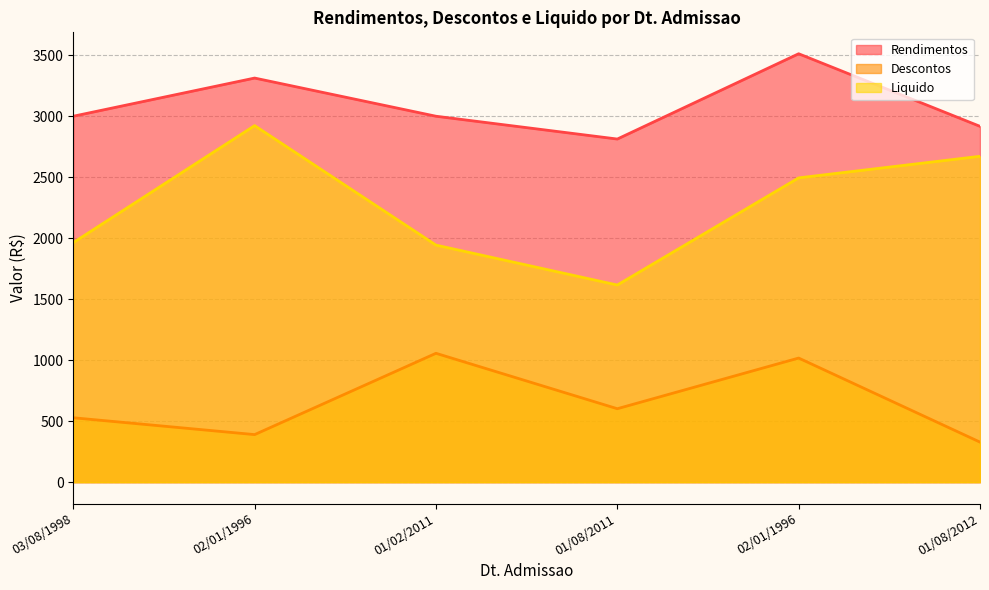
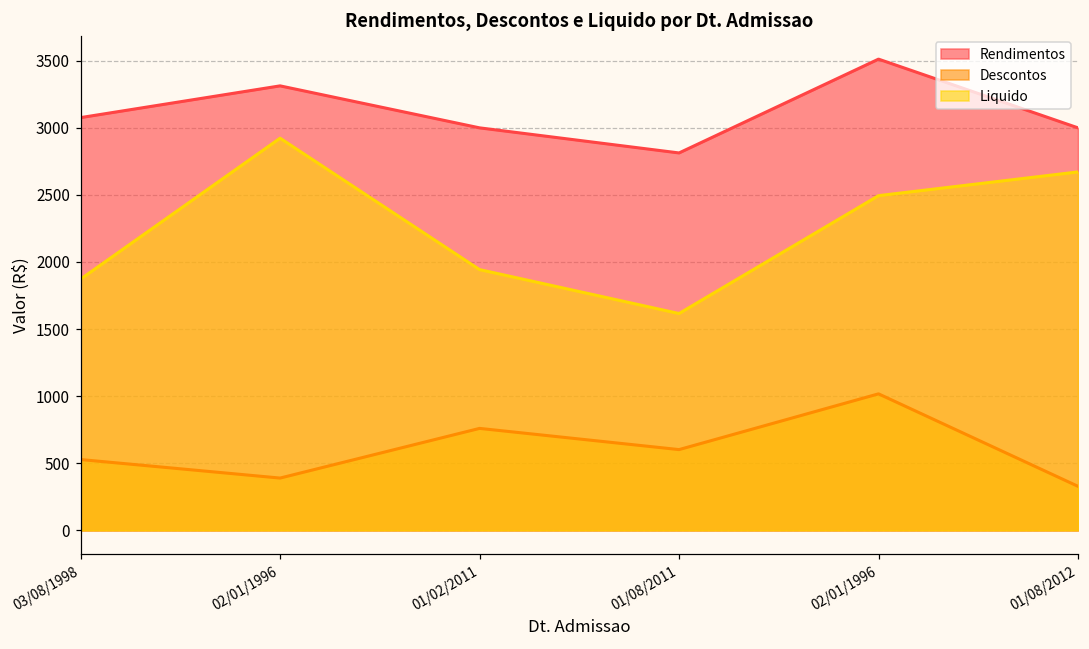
  {
    "Rendimentos": {
-     "03/08/1998": 3000,
+     "03/08/1998": 3080,
      "01/02/2011": 3000,
      "01/08/2011": 2810,
-     "01/08/2012": 2920
+     "01/08/2012": 3000
    },
    "Descontos": {
      "03/08/1998": 530,
-     "01/02/2011": 1060,
+     "01/02/2011": 760,
      "01/08/2011": 600,
      "01/08/2012": 330
    },
    "Liquido": {
-     "03/08/1998": 1960,
+     "03/08/1998": 1870,
      "01/02/2011": 1940,
      "01/08/2011": 1620,
      "01/08/2012": 2670
    }
  }
